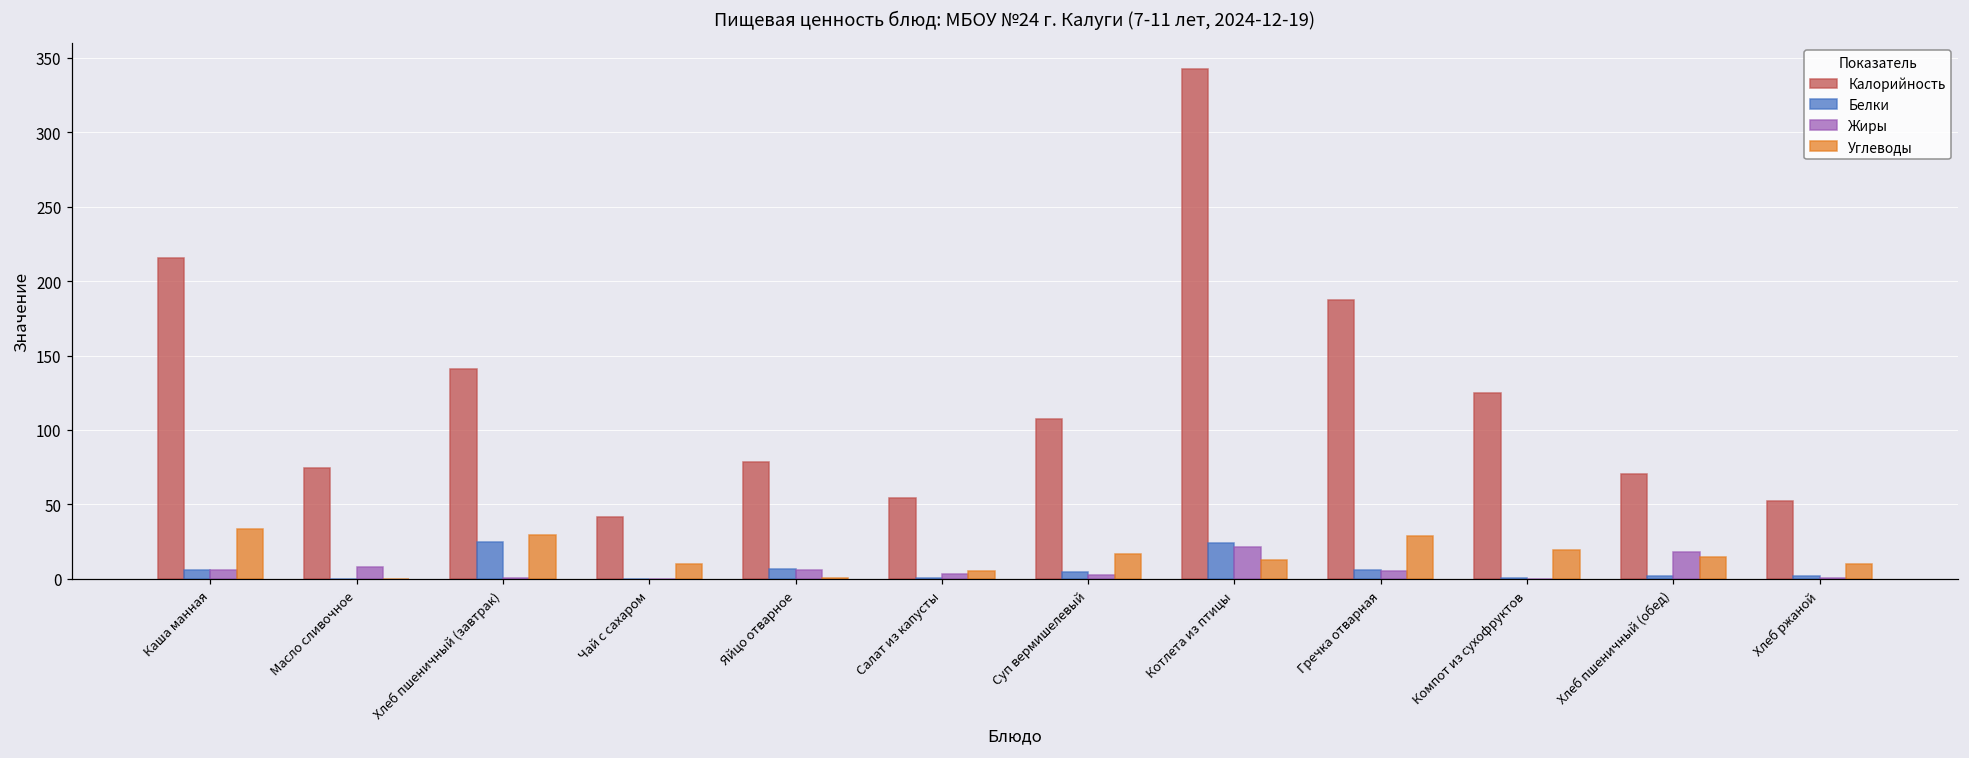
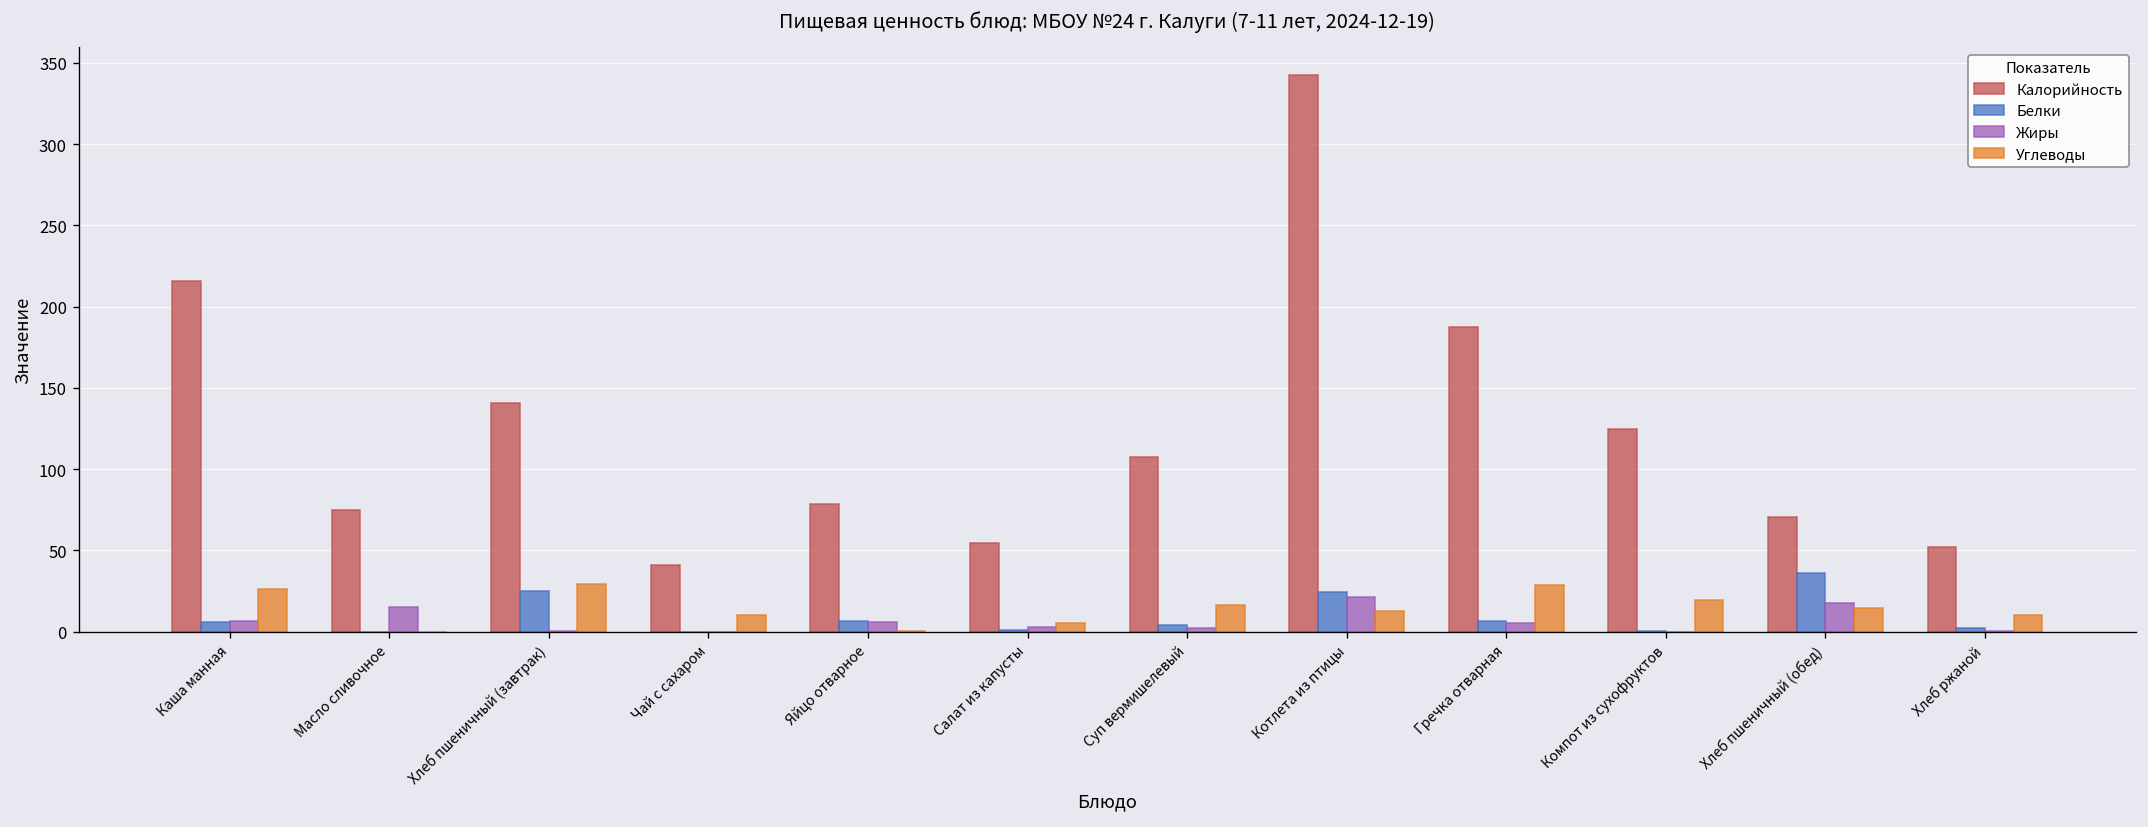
  {
    "Калорийность": {
      "Каша манная": 216,
      "Масло сливочное": 75,
      "Хлеб пшеничный (завтрак)": 141,
      "Чай с сахаром": 41,
      "Яйцо отварное": 79,
      "Салат из капусты": 54,
      "Суп вермишелевый": 107,
      "Котлета из птицы": 342,
      "Гречка отварная": 188,
      "Компот из сухофруктов": 125,
      "Хлеб пшеничный (обед)": 71,
      "Хлеб ржаной": 52
    },
    "Белки": {
      "Каша манная": 6,
      "Хлеб пшеничный (завтрак)": 25,
      "Яйцо отварное": 6,
      "Суп вермишелевый": 4,
      "Котлета из птицы": 24,
      "Гречка отварная": 6,
-     "Хлеб пшеничный (обед)": 2,
+     "Хлеб пшеничный (обед)": 36,
      "Хлеб ржаной": 2
    },
    "Жиры": {
      "Каша манная": 6,
-     "Масло сливочное": 8,
+     "Масло сливочное": 15,
      "Чай с сахаром": 0,
      "Яйцо отварное": 6,
      "Салат из капусты": 3,
      "Суп вермишелевый": 3,
      "Котлета из птицы": 21,
      "Гречка отварная": 5,
      "Компот из сухофруктов": 0,
      "Хлеб пшеничный (обед)": 18
    },
    "Углеводы": {
-     "Каша манная": 33,
+     "Каша манная": 26,
      "Хлеб пшеничный (завтрак)": 30,
      "Чай с сахаром": 10,
      "Салат из капусты": 6,
      "Суп вермишелевый": 17,
      "Котлета из птицы": 13,
      "Гречка отварная": 29,
      "Компот из сухофруктов": 19,
      "Хлеб пшеничный (обед)": 15,
      "Хлеб ржаной": 10
    }
  }
